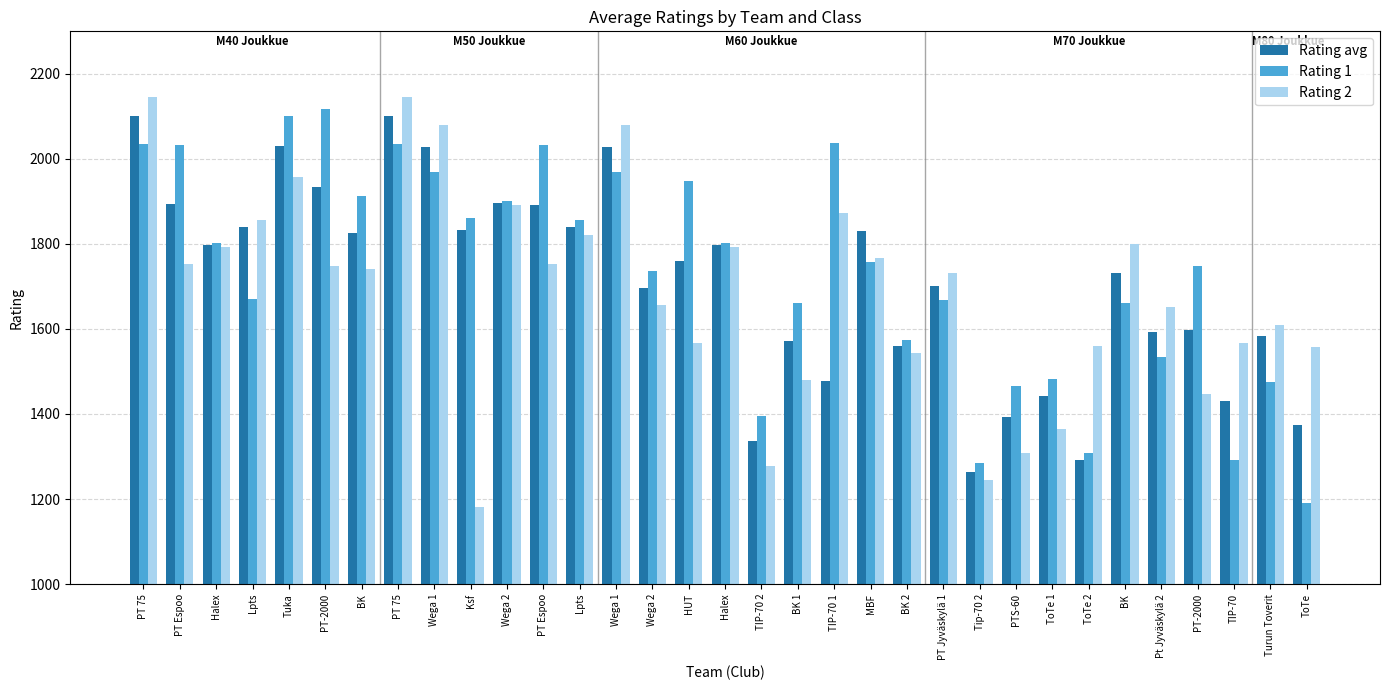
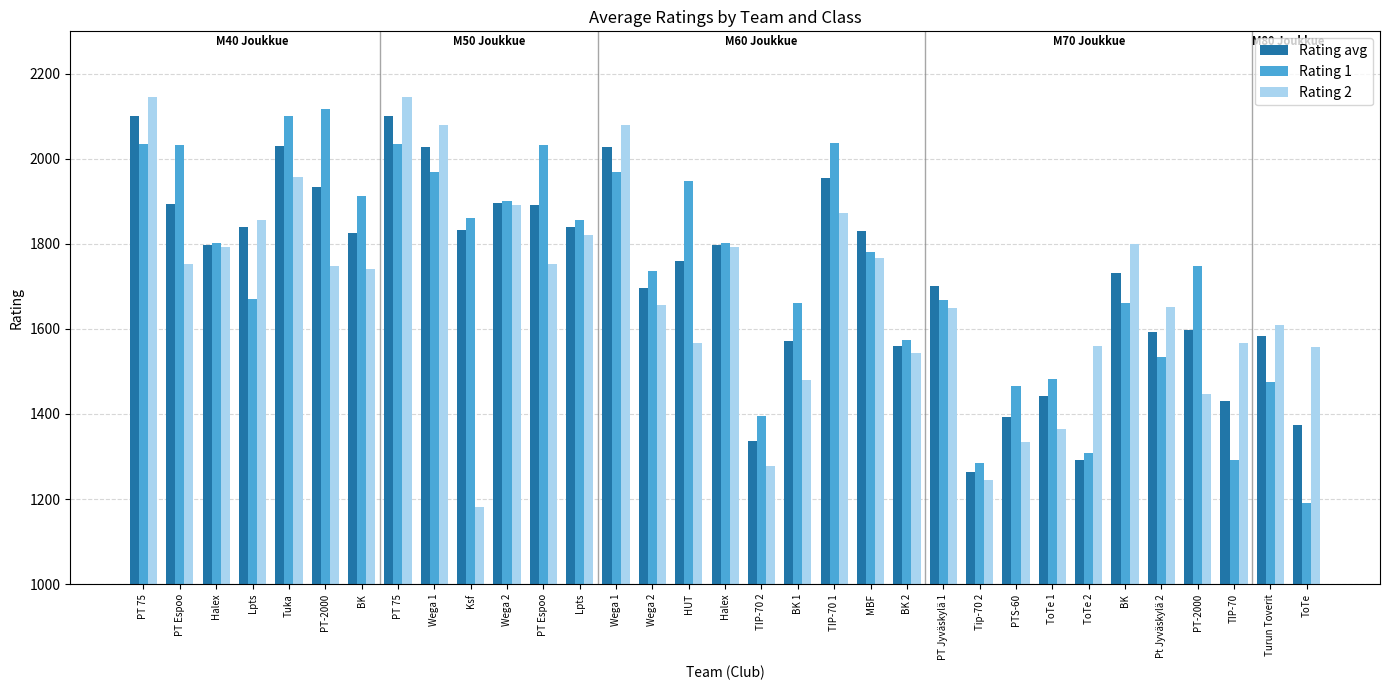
  {
    "Rating avg": {
      "Tuka": 2030,
      "Ksf": 1830,
      "HUT": 1760,
      "TIP-70 2": 1340,
      "BK 1": 1570,
-     "TIP-70 1": 1480,
+     "TIP-70 1": 1960,
      "MBF": 1830,
      "BK 2": 1560,
      "PT Jyväskylä 1": 1700,
      "Tip-70 2": 1260,
      "PTS-60": 1390,
      "ToTe 1": 1440,
      "ToTe 2": 1290,
      "Pt Jyväskylä 2": 1590,
      "TIP-70": 1430,
      "Turun Toverit": 1580,
      "ToTe": 1370
    },
    "Rating 1": {
      "Tuka": 2100,
      "Ksf": 1860,
      "HUT": 1950,
      "TIP-70 2": 1400,
      "BK 1": 1660,
      "TIP-70 1": 2040,
-     "MBF": 1760,
+     "MBF": 1780,
      "BK 2": 1570,
      "PT Jyväskylä 1": 1670,
      "Tip-70 2": 1280,
      "PTS-60": 1470,
      "ToTe 1": 1480,
      "ToTe 2": 1310,
      "Pt Jyväskylä 2": 1530,
      "TIP-70": 1290,
      "Turun Toverit": 1480,
      "ToTe": 1190
    },
    "Rating 2": {
      "Tuka": 1960,
      "Ksf": 1180,
      "HUT": 1570,
      "TIP-70 2": 1280,
      "BK 1": 1480,
      "TIP-70 1": 1870,
      "MBF": 1770,
      "BK 2": 1540,
-     "PT Jyväskylä 1": 1730,
+     "PT Jyväskylä 1": 1650,
      "Tip-70 2": 1240,
-     "PTS-60": 1310,
+     "PTS-60": 1330,
      "ToTe 1": 1360,
      "ToTe 2": 1560,
      "Pt Jyväskylä 2": 1650,
      "TIP-70": 1570,
      "Turun Toverit": 1610,
      "ToTe": 1560
    }
  }
